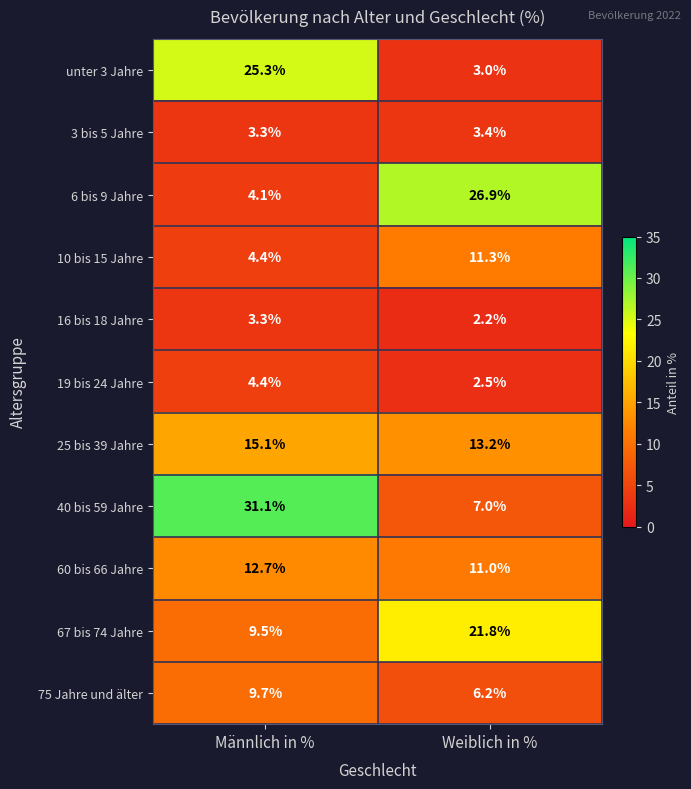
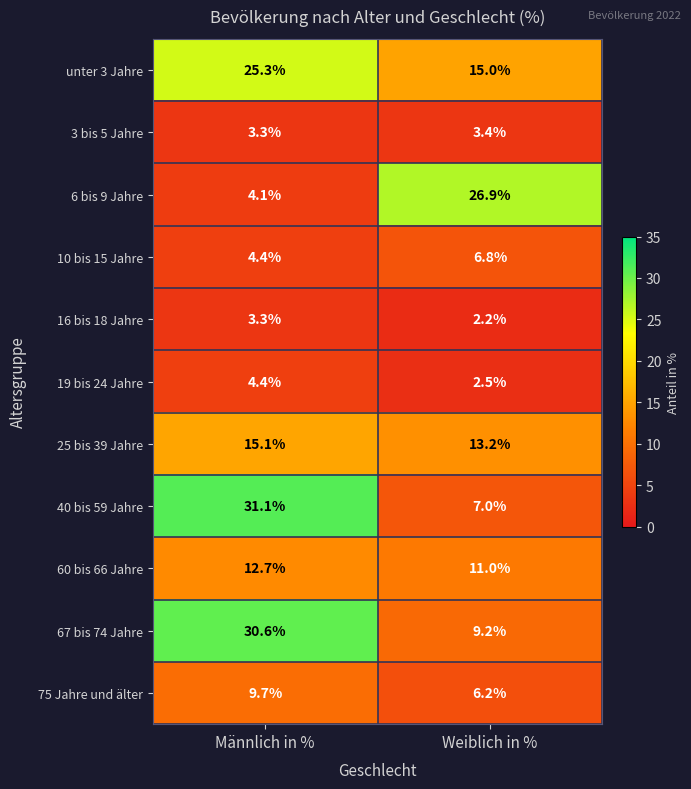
  {
    "unter 3 Jahre": {
      "Männlich in %": "25.3%",
-     "Weiblich in %": "3.0%"
+     "Weiblich in %": "15.0%"
    },
    "3 bis 5 Jahre": {
      "Männlich in %": "3.3%",
      "Weiblich in %": "3.4%"
    },
    "6 bis 9 Jahre": {
      "Männlich in %": "4.1%",
      "Weiblich in %": "26.9%"
    },
    "10 bis 15 Jahre": {
      "Männlich in %": "4.4%",
-     "Weiblich in %": "11.3%"
+     "Weiblich in %": "6.8%"
    },
    "16 bis 18 Jahre": {
      "Männlich in %": "3.3%",
      "Weiblich in %": "2.2%"
    },
    "19 bis 24 Jahre": {
      "Männlich in %": "4.4%",
      "Weiblich in %": "2.5%"
    },
    "25 bis 39 Jahre": {
      "Männlich in %": "15.1%",
      "Weiblich in %": "13.2%"
    },
    "40 bis 59 Jahre": {
      "Männlich in %": "31.1%",
      "Weiblich in %": "7.0%"
    },
    "60 bis 66 Jahre": {
      "Männlich in %": "12.7%",
      "Weiblich in %": "11.0%"
    },
    "67 bis 74 Jahre": {
-     "Männlich in %": "9.5%",
-     "Weiblich in %": "21.8%"
+     "Männlich in %": "30.6%",
+     "Weiblich in %": "9.2%"
    },
    "75 Jahre und älter": {
      "Männlich in %": "9.7%",
      "Weiblich in %": "6.2%"
    }
  }
